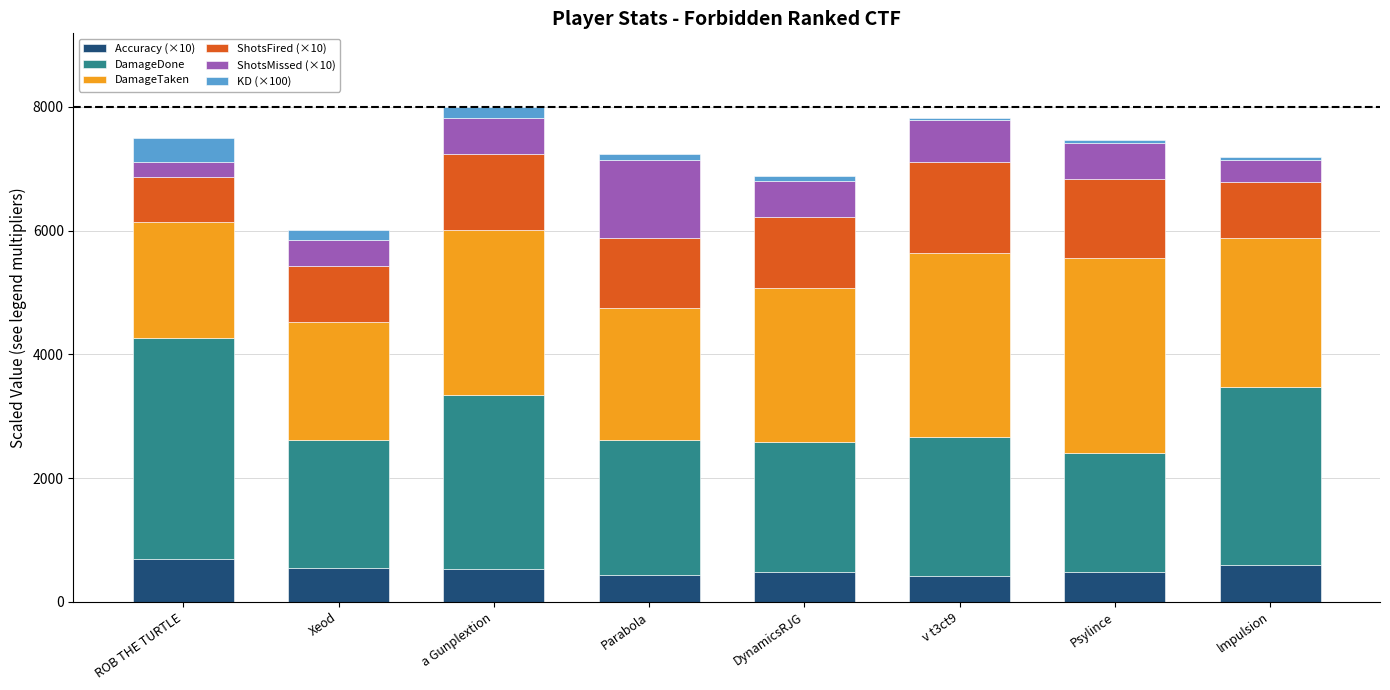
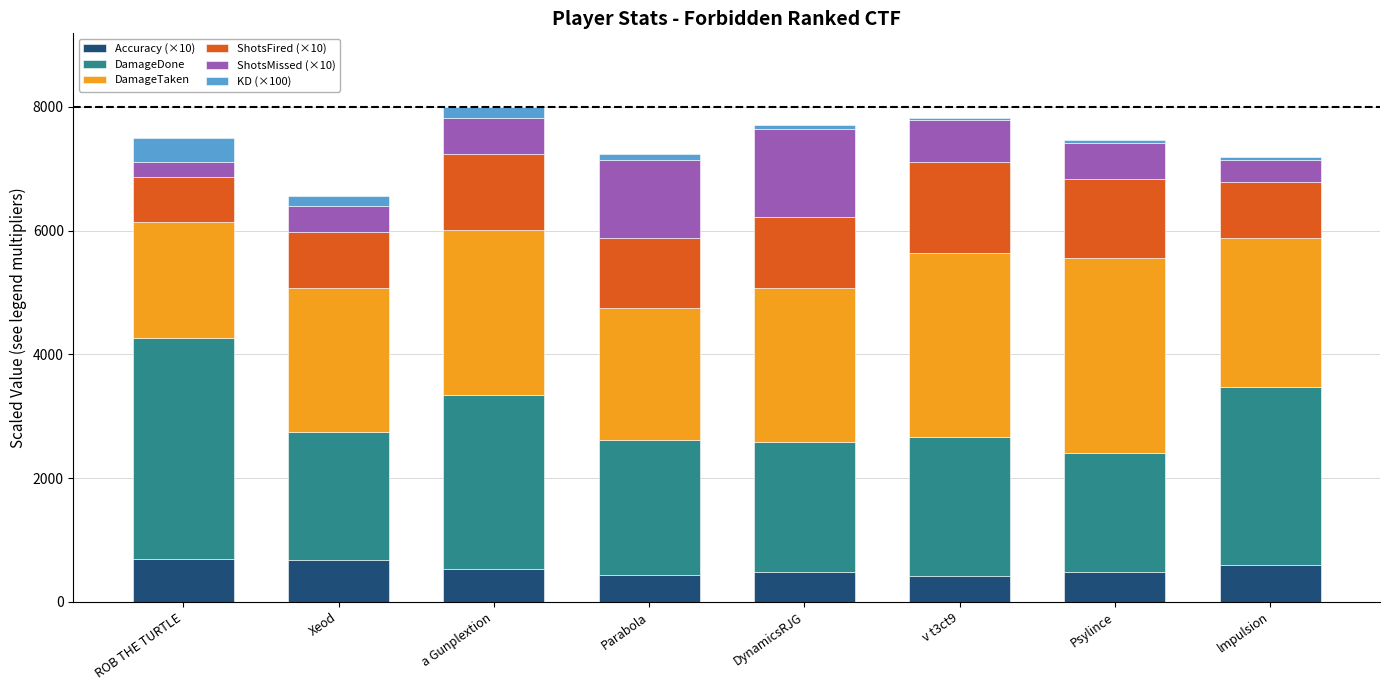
  {
    "Accuracy (×10)": {
      "ROB THE TURTLE": 700,
-     "Xeod": 500,
+     "Xeod": 700,
      "a Gunplextion": 500,
      "Parabola": 400,
      "DynamicsRJG": 500,
      "v t3ct9": 400,
      "Psylince": 500,
      "lmpulsion": 600
    },
    "DamageDone": {
      "ROB THE TURTLE": 3600,
      "Xeod": 2100,
      "a Gunplextion": 2800,
      "Parabola": 2200,
      "DynamicsRJG": 2100,
      "v t3ct9": 2200,
      "Psylince": 1900,
      "lmpulsion": 2900
    },
    "DamageTaken": {
      "ROB THE TURTLE": 1900,
-     "Xeod": 1900,
+     "Xeod": 2300,
      "a Gunplextion": 2700,
      "Parabola": 2100,
      "DynamicsRJG": 2500,
      "v t3ct9": 3000,
      "Psylince": 3100,
      "lmpulsion": 2400
    },
    "ShotsFired (×10)": {
      "ROB THE TURTLE": 700,
      "Xeod": 900,
      "a Gunplextion": 1200,
      "Parabola": 1100,
      "DynamicsRJG": 1100,
      "v t3ct9": 1500,
      "Psylince": 1300,
      "lmpulsion": 900
    },
    "ShotsMissed (×10)": {
      "ROB THE TURTLE": 200,
      "Xeod": 400,
      "a Gunplextion": 600,
      "Parabola": 1300,
-     "DynamicsRJG": 600,
+     "DynamicsRJG": 1400,
      "v t3ct9": 700,
      "Psylince": 600,
      "lmpulsion": 400
    },
    "KD (×100)": {
      "ROB THE TURTLE": 400,
      "Xeod": 200,
      "a Gunplextion": 200,
      "Parabola": 100,
      "DynamicsRJG": 100,
      "v t3ct9": 0,
      "Psylince": 0,
      "lmpulsion": 0
    }
  }
